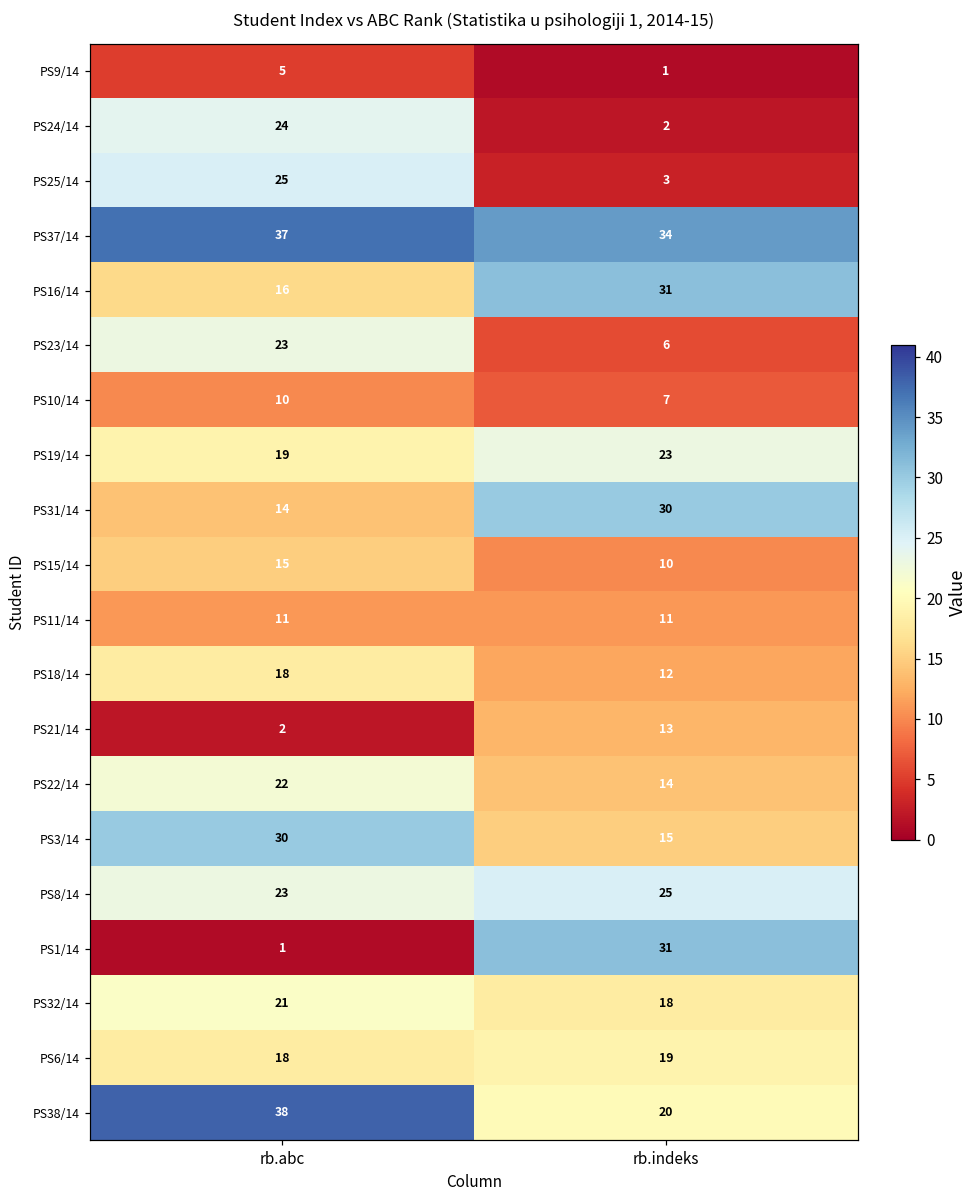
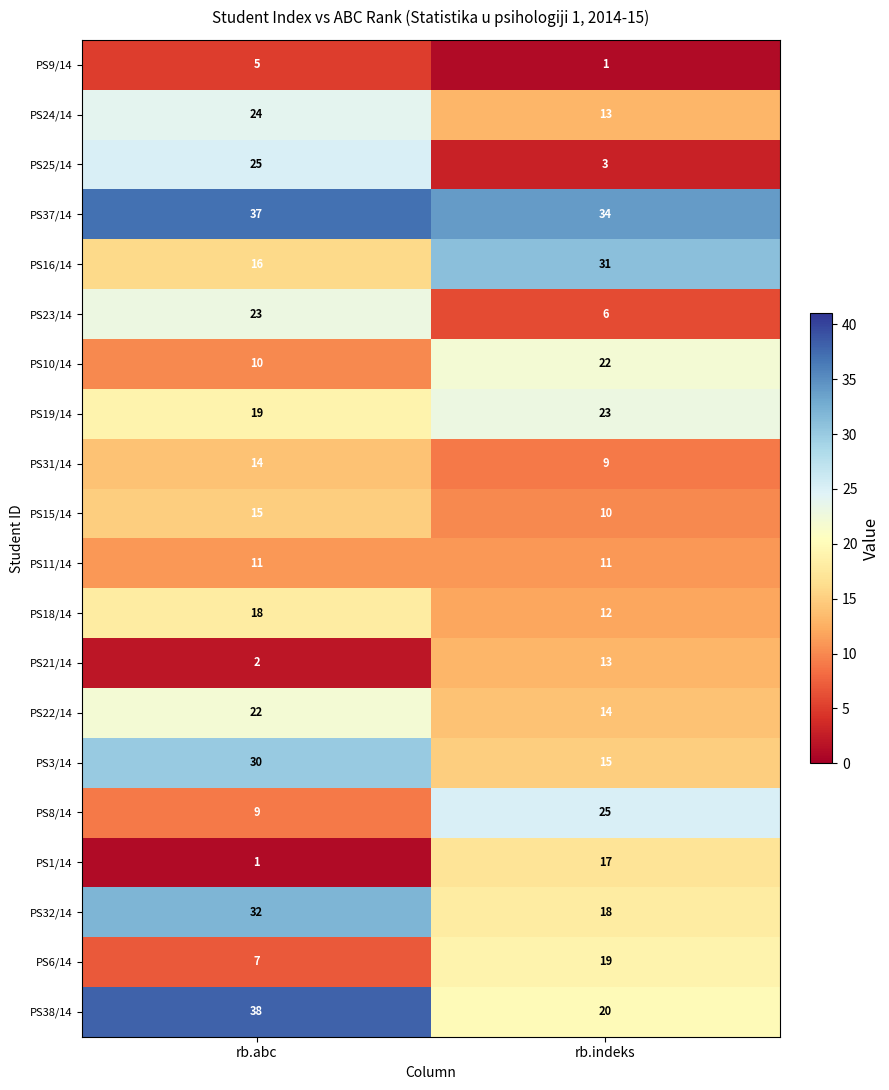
  {
    "PS9/14": {
      "rb.abc": 5,
      "rb.indeks": 1
    },
    "PS24/14": {
      "rb.abc": 24,
-     "rb.indeks": 2
+     "rb.indeks": 13
    },
    "PS25/14": {
      "rb.abc": 25,
      "rb.indeks": 3
    },
    "PS37/14": {
      "rb.abc": 37,
      "rb.indeks": 34
    },
    "PS16/14": {
      "rb.abc": 16,
      "rb.indeks": 31
    },
    "PS23/14": {
      "rb.abc": 23,
      "rb.indeks": 6
    },
    "PS10/14": {
      "rb.abc": 10,
-     "rb.indeks": 7
+     "rb.indeks": 22
    },
    "PS19/14": {
      "rb.abc": 19,
      "rb.indeks": 23
    },
    "PS31/14": {
      "rb.abc": 14,
-     "rb.indeks": 30
+     "rb.indeks": 9
    },
    "PS15/14": {
      "rb.abc": 15,
      "rb.indeks": 10
    },
    "PS11/14": {
      "rb.abc": 11,
      "rb.indeks": 11
    },
    "PS18/14": {
      "rb.abc": 18,
      "rb.indeks": 12
    },
    "PS21/14": {
      "rb.abc": 2,
      "rb.indeks": 13
    },
    "PS22/14": {
      "rb.abc": 22,
      "rb.indeks": 14
    },
    "PS3/14": {
      "rb.abc": 30,
      "rb.indeks": 15
    },
    "PS8/14": {
-     "rb.abc": 23,
+     "rb.abc": 9,
      "rb.indeks": 25
    },
    "PS1/14": {
      "rb.abc": 1,
-     "rb.indeks": 31
+     "rb.indeks": 17
    },
    "PS32/14": {
-     "rb.abc": 21,
+     "rb.abc": 32,
      "rb.indeks": 18
    },
    "PS6/14": {
-     "rb.abc": 18,
+     "rb.abc": 7,
      "rb.indeks": 19
    },
    "PS38/14": {
      "rb.abc": 38,
      "rb.indeks": 20
    }
  }
